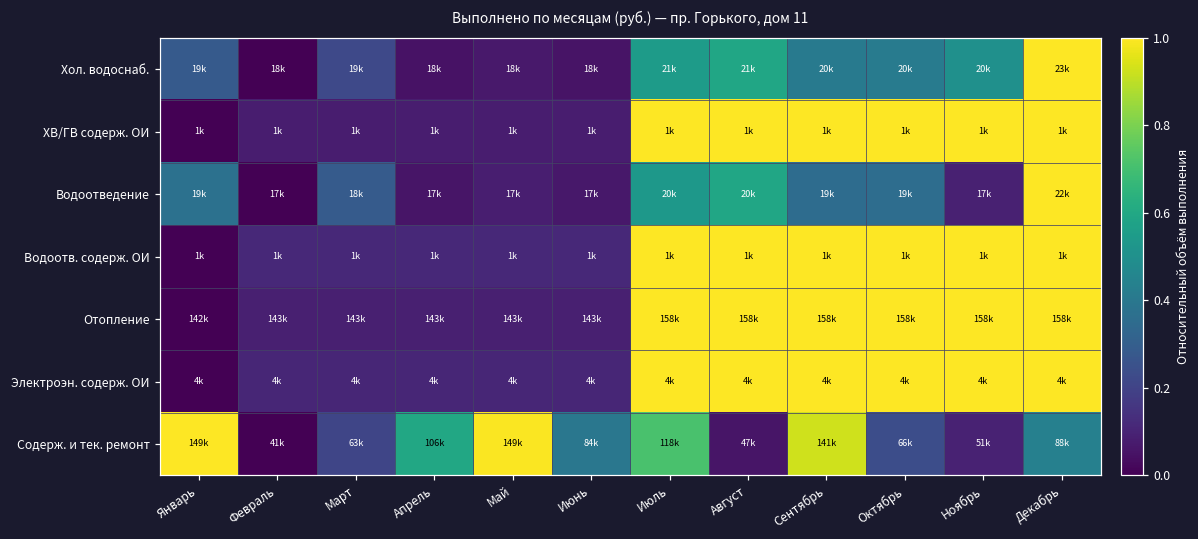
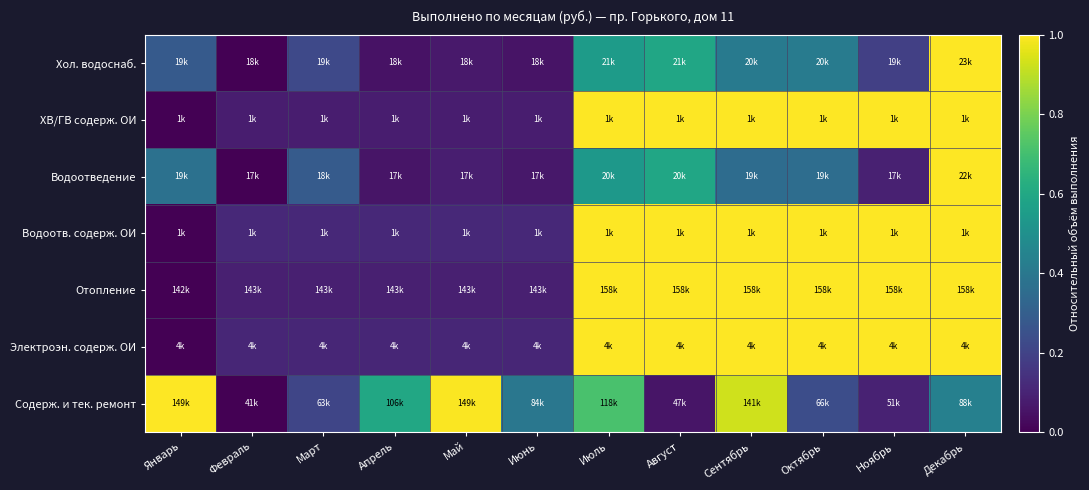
  {
    "Хол. водоснаб.": {
      "Январь": "19k",
      "Февраль": "18k",
      "Март": "19k",
      "Апрель": "18k",
      "Май": "18k",
      "Июнь": "18k",
      "Июль": "21k",
      "Август": "21k",
      "Сентябрь": "20k",
      "Октябрь": "20k",
-     "Ноябрь": "20k",
+     "Ноябрь": "19k",
      "Декабрь": "23k"
    },
    "ХВ/ГВ содерж. ОИ": {
      "Январь": "1k",
      "Февраль": "1k",
      "Март": "1k",
      "Апрель": "1k",
      "Май": "1k",
      "Июнь": "1k",
      "Июль": "1k",
      "Август": "1k",
      "Сентябрь": "1k",
      "Октябрь": "1k",
      "Ноябрь": "1k",
      "Декабрь": "1k"
    },
    "Водоотведение": {
      "Январь": "19k",
      "Февраль": "17k",
      "Март": "18k",
      "Апрель": "17k",
      "Май": "17k",
      "Июнь": "17k",
      "Июль": "20k",
      "Август": "20k",
      "Сентябрь": "19k",
      "Октябрь": "19k",
      "Ноябрь": "17k",
      "Декабрь": "22k"
    },
    "Водоотв. содерж. ОИ": {
      "Январь": "1k",
      "Февраль": "1k",
      "Март": "1k",
      "Апрель": "1k",
      "Май": "1k",
      "Июнь": "1k",
      "Июль": "1k",
      "Август": "1k",
      "Сентябрь": "1k",
      "Октябрь": "1k",
      "Ноябрь": "1k",
      "Декабрь": "1k"
    },
    "Отопление": {
      "Январь": "142k",
      "Февраль": "143k",
      "Март": "143k",
      "Апрель": "143k",
      "Май": "143k",
      "Июнь": "143k",
      "Июль": "158k",
      "Август": "158k",
      "Сентябрь": "158k",
      "Октябрь": "158k",
      "Ноябрь": "158k",
      "Декабрь": "158k"
    },
    "Электроэн. содерж. ОИ": {
      "Январь": "4k",
      "Февраль": "4k",
      "Март": "4k",
      "Апрель": "4k",
      "Май": "4k",
      "Июнь": "4k",
      "Июль": "4k",
      "Август": "4k",
      "Сентябрь": "4k",
      "Октябрь": "4k",
      "Ноябрь": "4k",
      "Декабрь": "4k"
    },
    "Содерж. и тек. ремонт": {
      "Январь": "149k",
      "Февраль": "41k",
      "Март": "63k",
      "Апрель": "106k",
      "Май": "149k",
      "Июнь": "84k",
      "Июль": "118k",
      "Август": "47k",
      "Сентябрь": "141k",
      "Октябрь": "66k",
      "Ноябрь": "51k",
      "Декабрь": "88k"
    }
  }
